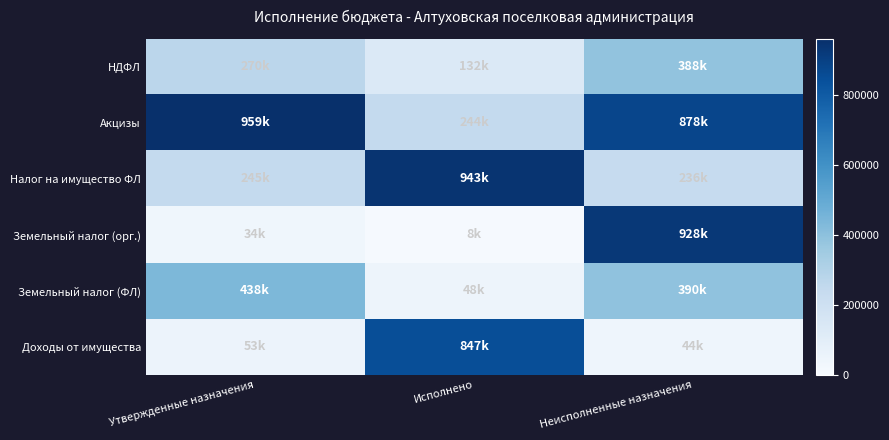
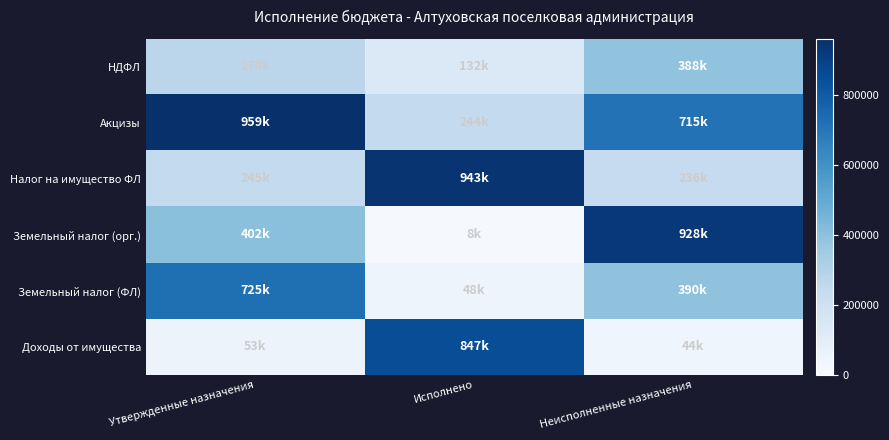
  {
    "НДФЛ": {
      "Неисполненные назначения": "388k"
    },
    "Акцизы": {
      "Утвержденные назначения": "959k",
-     "Неисполненные назначения": "878k"
+     "Неисполненные назначения": "715k"
    },
    "Налог на имущество ФЛ": {
      "Исполнено": "943k"
    },
    "Земельный налог (орг.)": {
-     "Утвержденные назначения": "34k",
+     "Утвержденные назначения": "402k",
      "Исполнено": "8k",
      "Неисполненные назначения": "928k"
    },
    "Земельный налог (ФЛ)": {
-     "Утвержденные назначения": "438k",
+     "Утвержденные назначения": "725k",
      "Неисполненные назначения": "390k"
    },
    "Доходы от имущества": {
      "Исполнено": "847k",
      "Неисполненные назначения": "44k"
    }
  }
